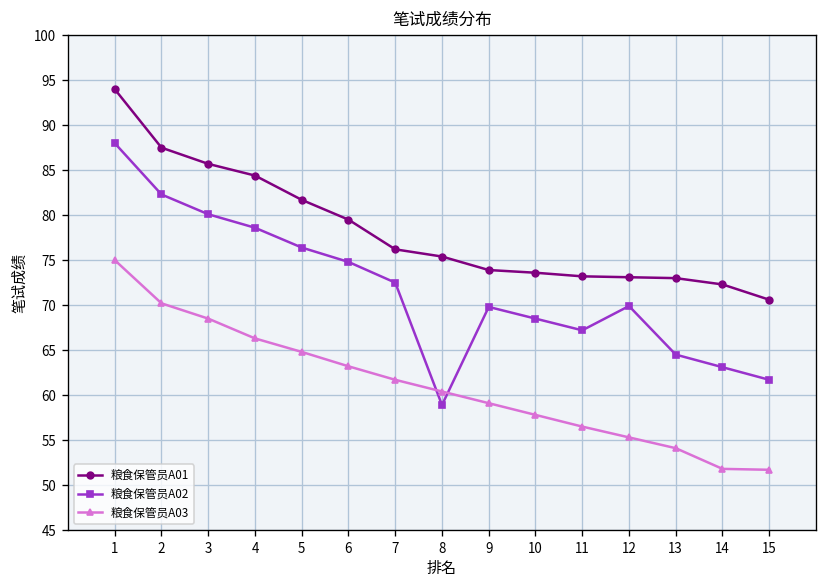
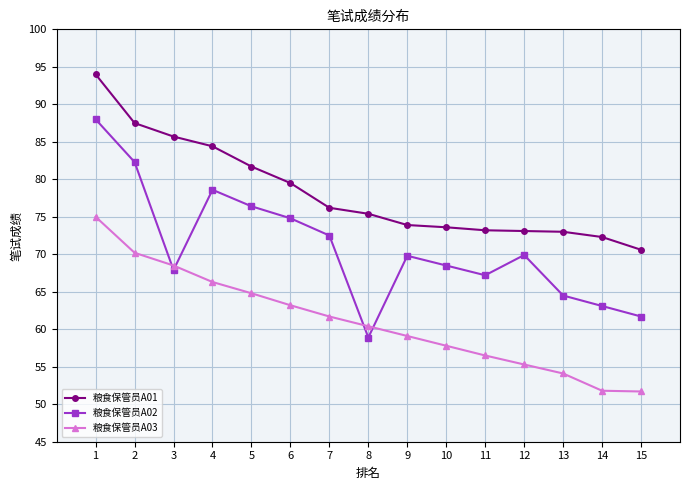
  {
    "粮食保管员A01": {
      "1": 94,
      "2": 88,
      "3": 86,
      "4": 84,
      "5": 82,
      "6": 80,
      "7": 76,
      "8": 75,
      "9": 74,
      "10": 74,
      "11": 73,
      "12": 73,
      "13": 73,
      "14": 72,
      "15": 71
    },
    "粮食保管员A02": {
      "1": 88,
      "2": 82,
-     "3": 80,
+     "3": 68,
      "4": 79,
      "5": 76,
      "6": 75,
      "7": 73,
      "8": 59,
      "9": 70,
      "10": 69,
      "11": 67,
      "12": 70,
      "13": 65,
      "14": 63,
      "15": 62
    },
    "粮食保管员A03": {
      "1": 75,
      "2": 70,
      "3": 69,
      "4": 66,
      "5": 65,
      "6": 63,
      "7": 62,
      "8": 60,
      "9": 59,
      "10": 58,
      "11": 57,
      "12": 55,
      "13": 54,
      "14": 52,
      "15": 52
    }
  }
